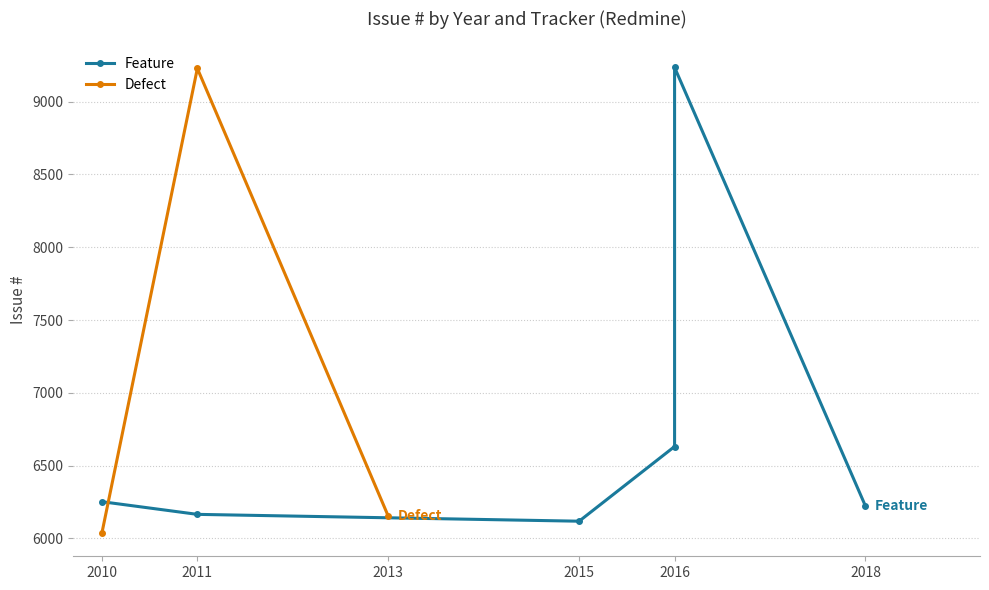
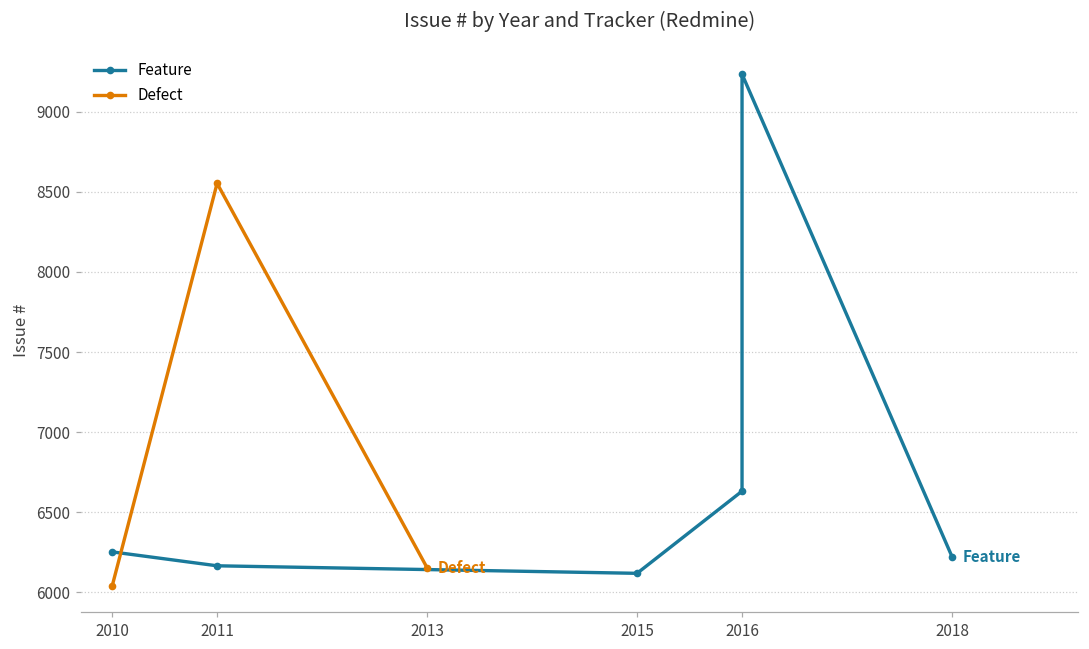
  {
    "Defect": {
      "2010": 6040,
-     "2011": 9230,
+     "2011": 8550,
      "2013": 6150
    }
  }
